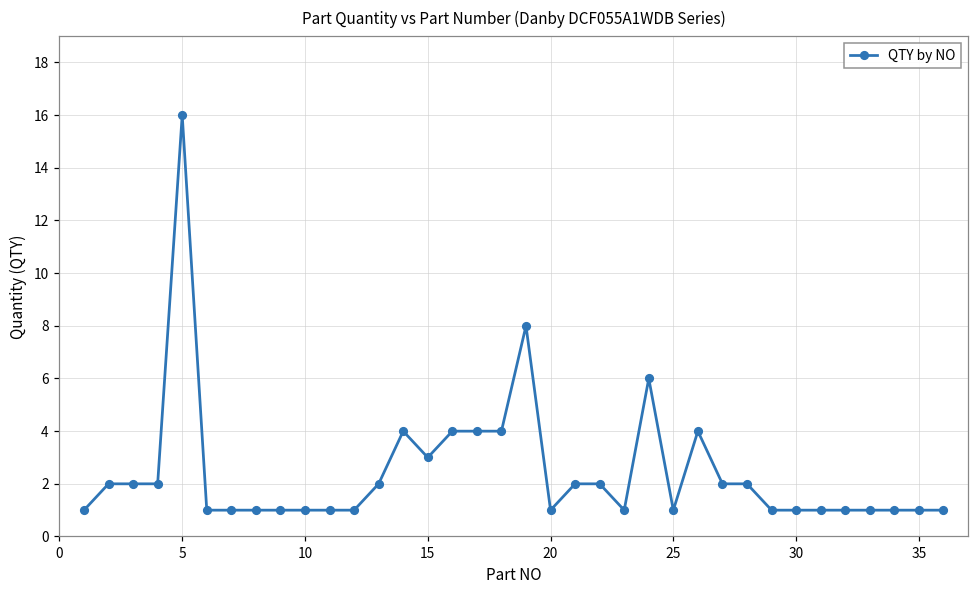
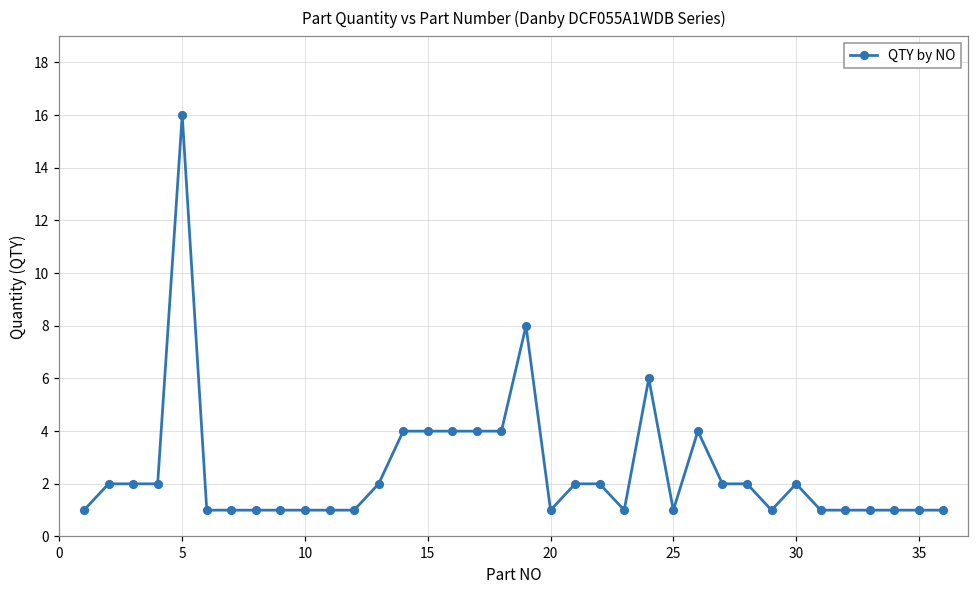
  {
    "5": 16,
    "10": 1,
-   "15": 3,
+   "15": 4,
    "20": 1,
    "25": 1,
-   "30": 1,
+   "30": 2,
    "35": 1
  }
